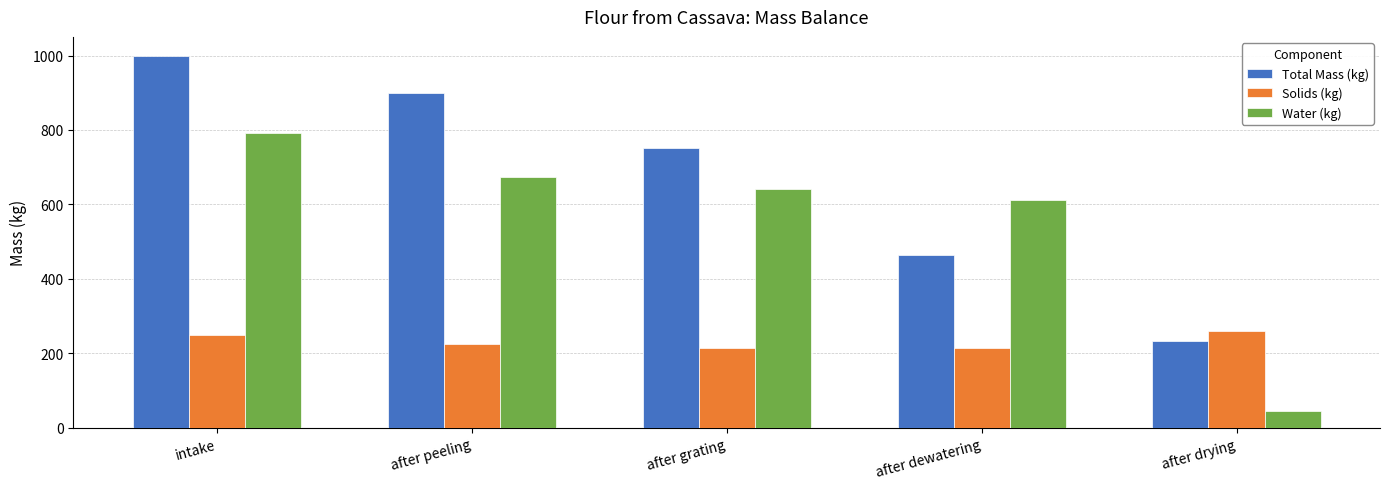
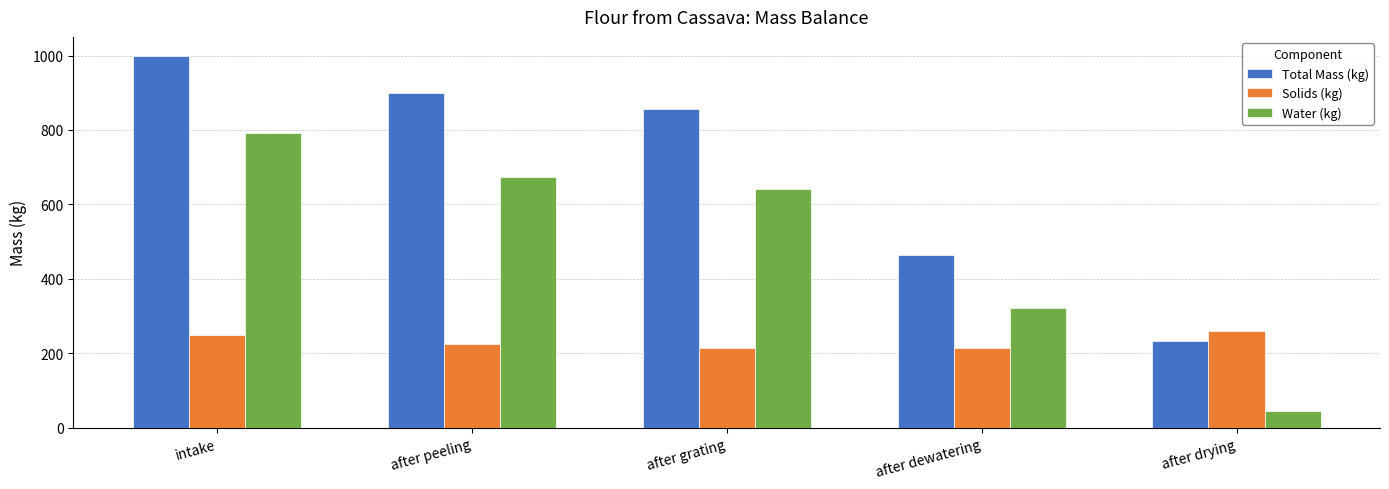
  {
    "Total Mass (kg)": {
      "intake": 1000,
      "after peeling": 900,
-     "after grating": 750,
+     "after grating": 860,
      "after dewatering": 460,
      "after drying": 230
    },
    "Solids (kg)": {
      "intake": 250,
      "after peeling": 230,
      "after grating": 210,
      "after dewatering": 210,
      "after drying": 260
    },
    "Water (kg)": {
      "intake": 790,
      "after peeling": 680,
      "after grating": 640,
-     "after dewatering": 610,
+     "after dewatering": 320,
      "after drying": 40
    }
  }
